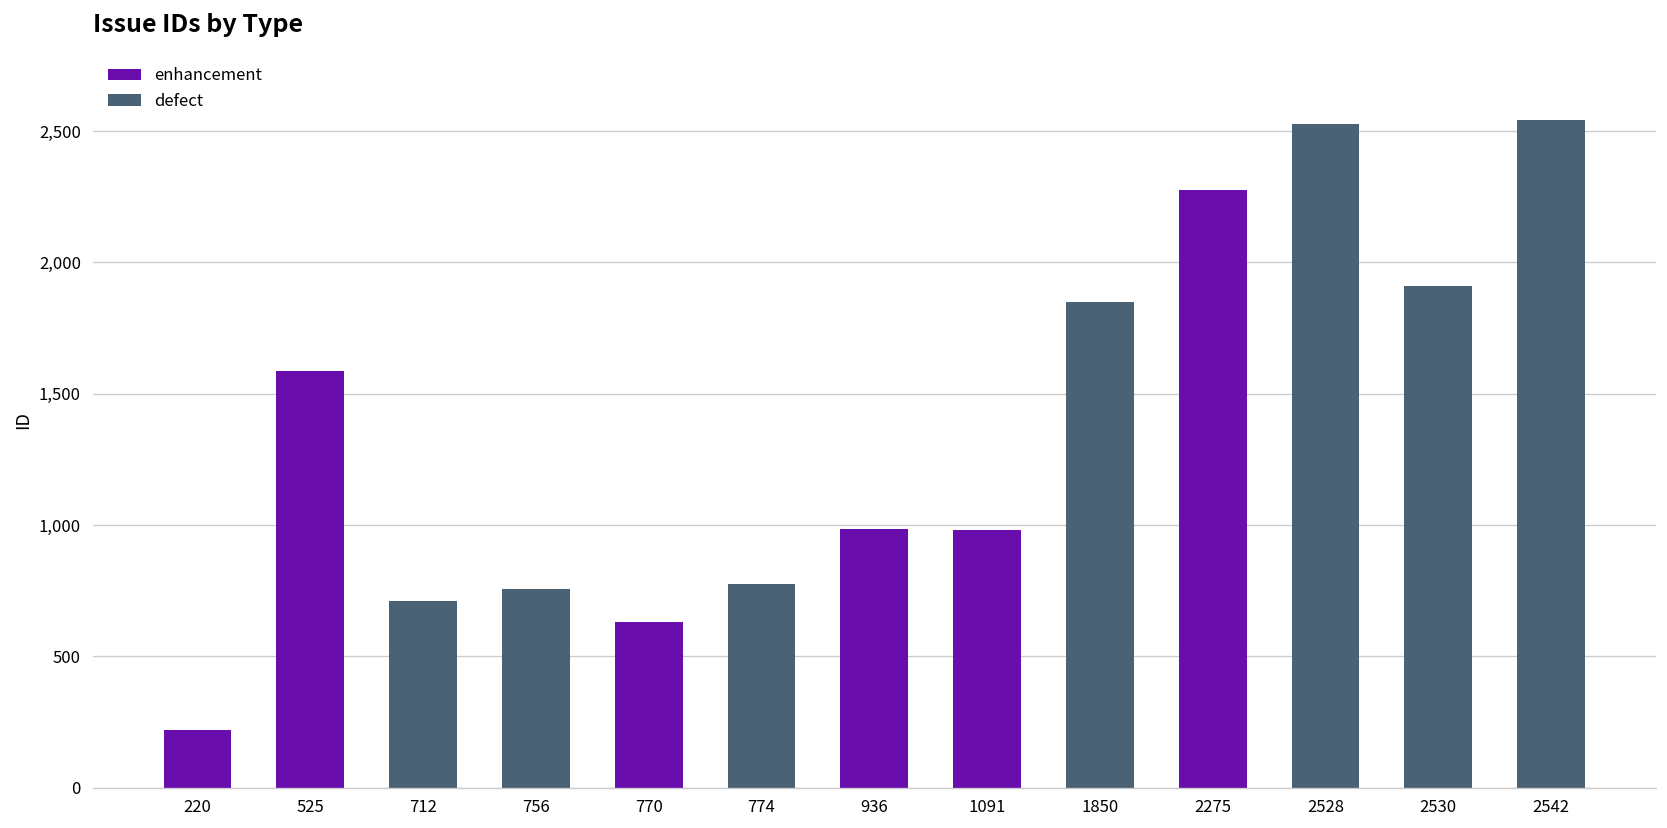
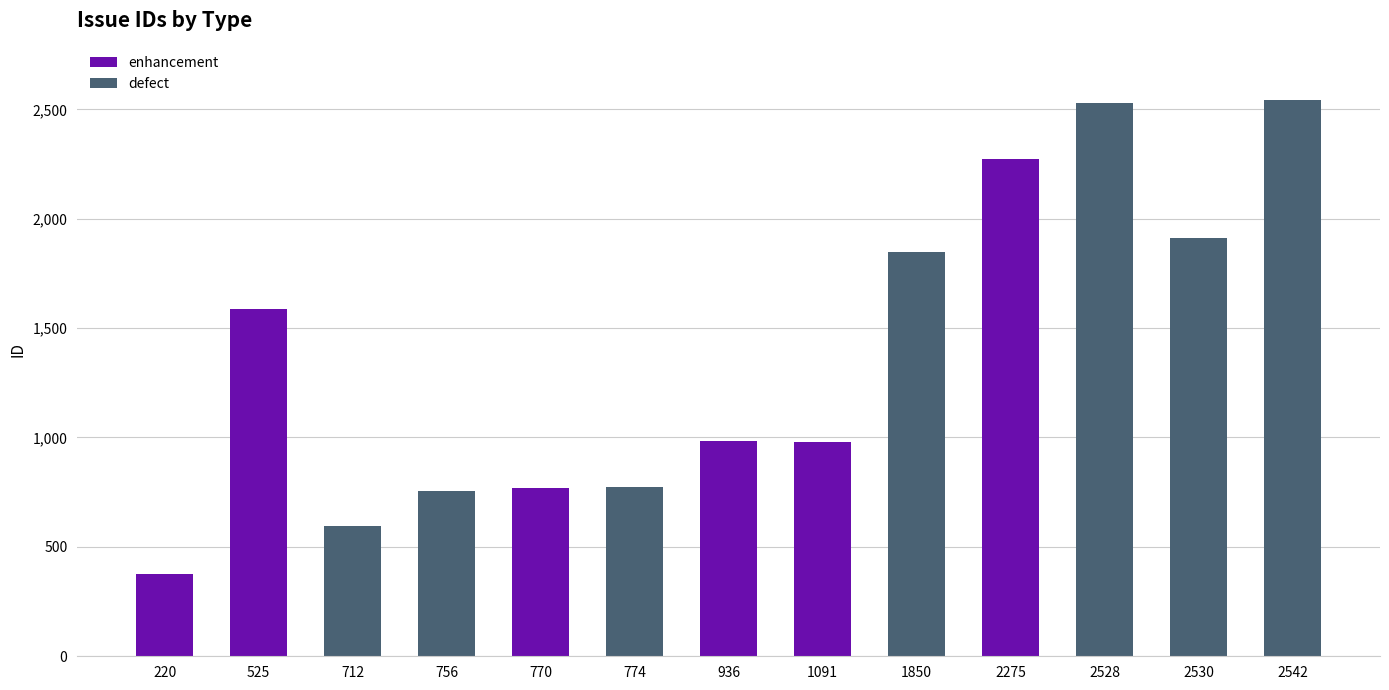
  {
-   "220": "220",
+   "220": "380",
    "525": "1,590",
-   "712": "710",
+   "712": "600",
    "756": "760",
-   "770": "630",
+   "770": "770",
    "774": "770",
    "936": "990",
    "1091": "980",
    "1850": "1,850",
    "2275": "2,280",
    "2528": "2,530",
    "2530": "1,910",
    "2542": "2,540"
  }
